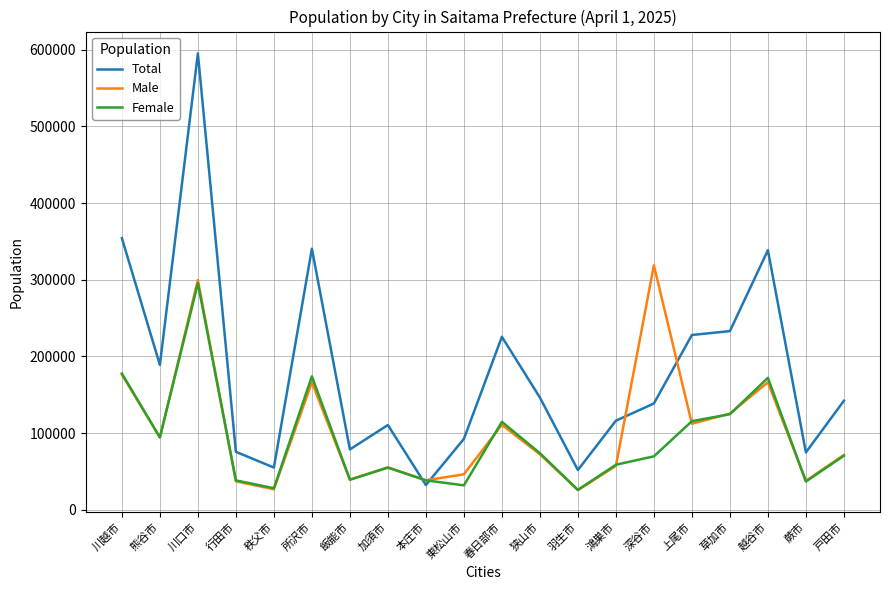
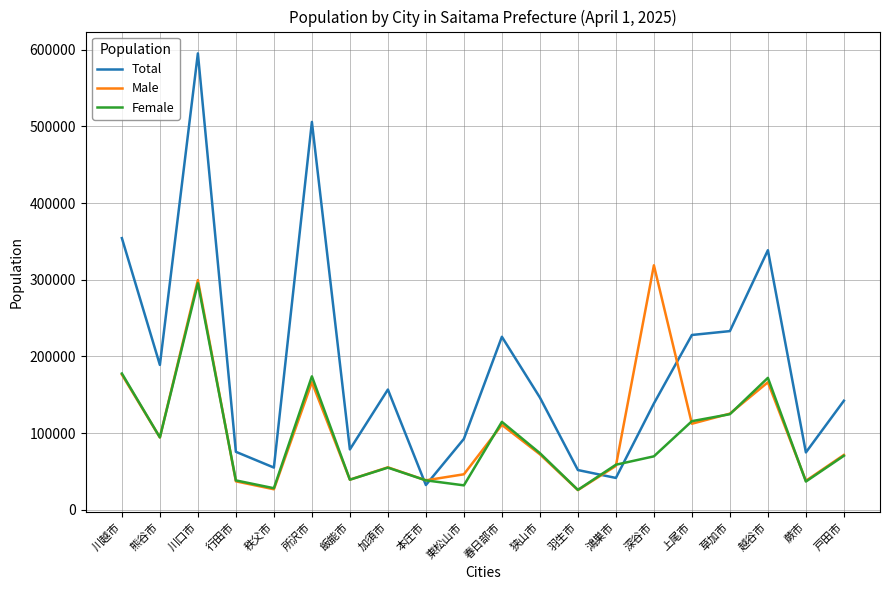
  {
    "Total": {
      "川越市": 350000,
      "熊谷市": 190000,
      "川口市": 600000,
      "行田市": 80000,
      "秩父市": 60000,
-     "所沢市": 340000,
+     "所沢市": 510000,
      "飯能市": 80000,
-     "加須市": 110000,
+     "加須市": 160000,
      "本庄市": 30000,
      "東松山市": 90000,
      "春日部市": 230000,
      "狭山市": 150000,
      "羽生市": 50000,
-     "鴻巣市": 120000,
+     "鴻巣市": 40000,
      "深谷市": 140000,
      "上尾市": 230000,
      "草加市": 230000,
      "越谷市": 340000,
      "蕨市": 70000,
      "戸田市": 140000
    },
    "Male": {
      "川口市": 300000,
      "所沢市": 170000,
      "東松山市": 50000,
      "春日部市": 110000,
      "深谷市": 320000,
      "越谷市": 170000
    },
    "Female": {
      "川口市": 300000,
      "所沢市": 170000,
      "東松山市": 30000,
      "春日部市": 110000,
      "深谷市": 70000,
      "越谷市": 170000
    }
  }
